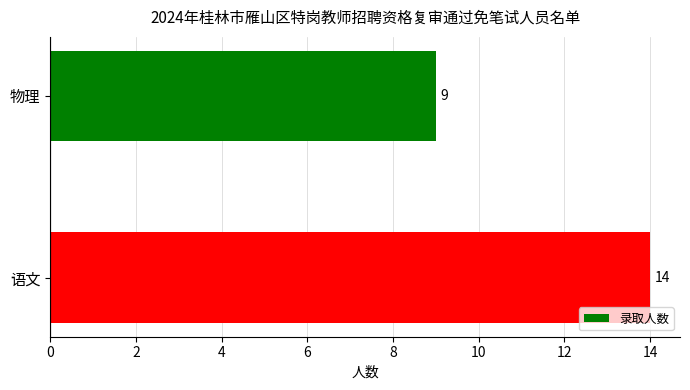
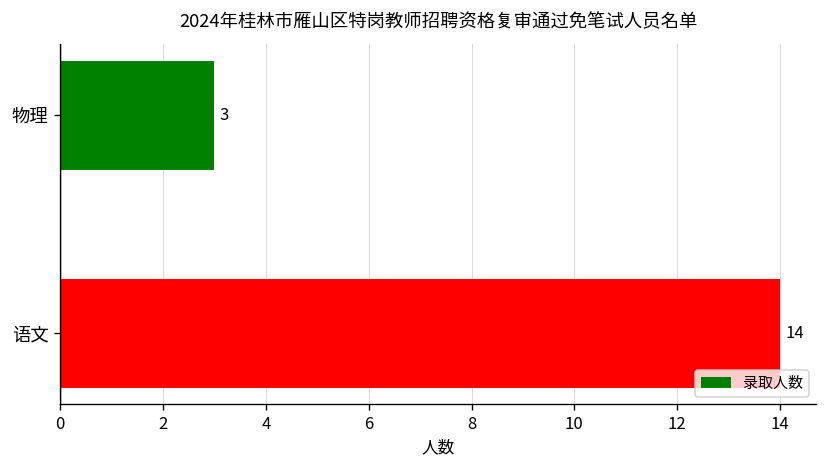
  {
-   "物理": 9,
+   "物理": 3,
    "语文": 14
  }
